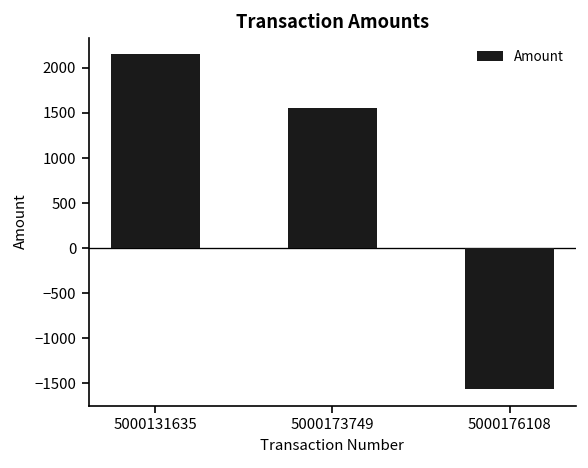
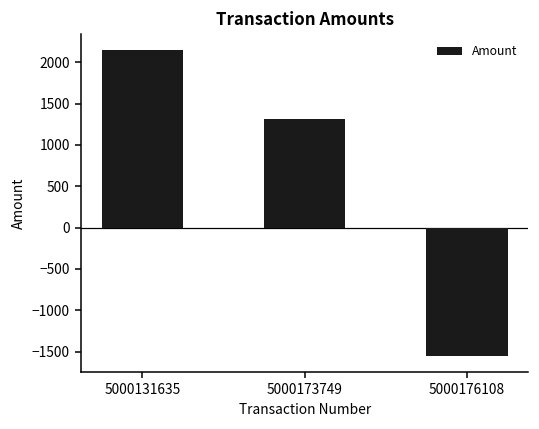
  {
    "5000131635": 2200,
-   "5000173749": 1600,
+   "5000173749": 1300,
    "5000176108": -1600
  }
